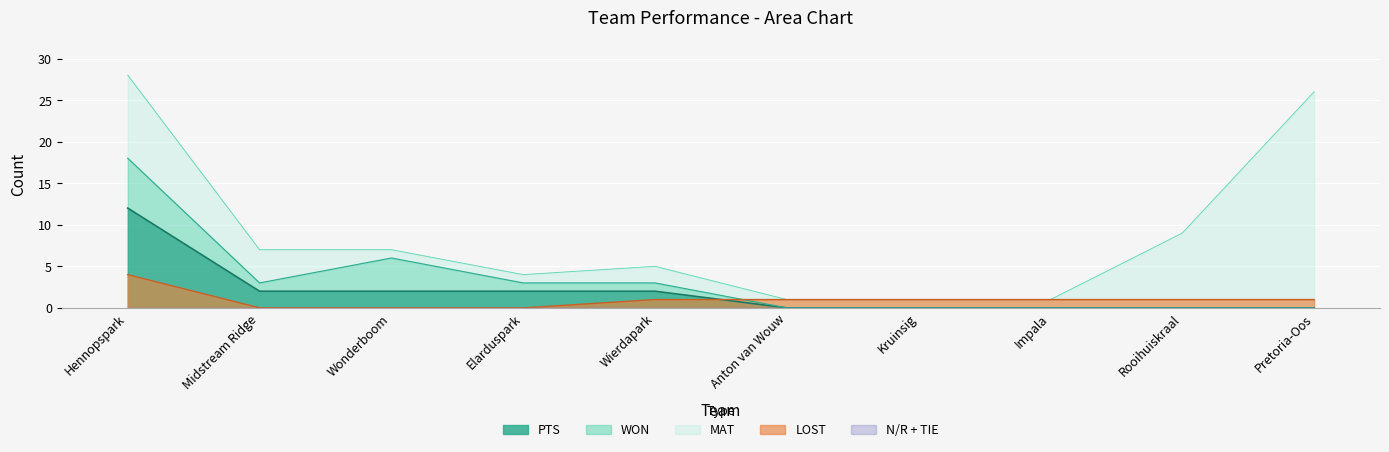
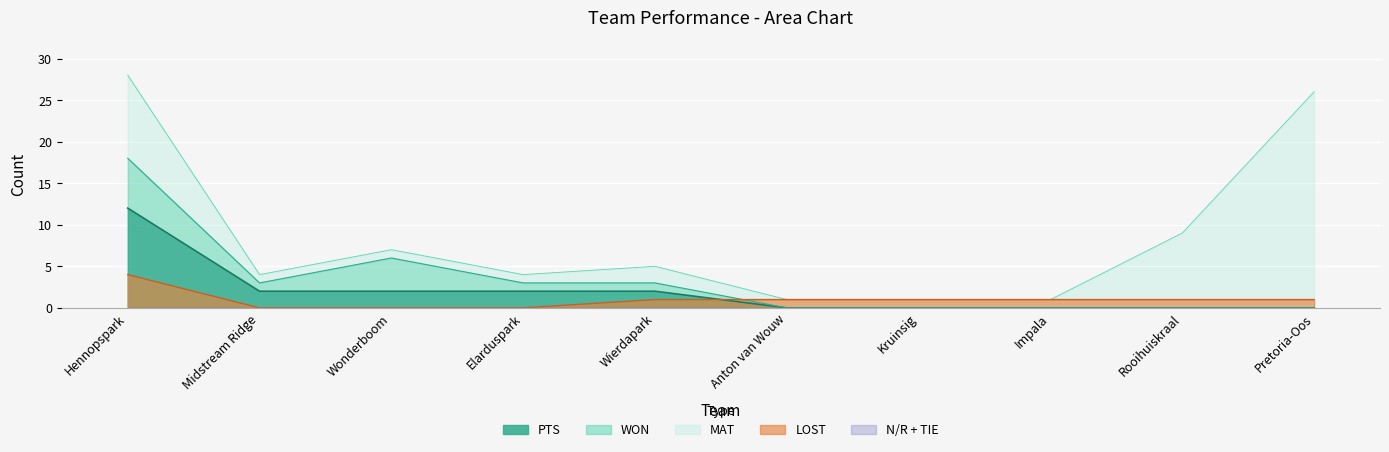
  {
    "PTS": {
      "Hennopspark": 12,
      "Midstream Ridge": 2,
      "Wonderboom": 2,
      "Elarduspark": 2,
      "Wierdapark": 2
    },
    "WON": {
      "Hennopspark": 6,
      "Midstream Ridge": 1,
      "Wonderboom": 4,
      "Elarduspark": 1,
      "Wierdapark": 1
    },
    "MAT": {
      "Hennopspark": 10,
-     "Midstream Ridge": 4,
+     "Midstream Ridge": 1,
      "Wonderboom": 1,
      "Elarduspark": 1,
      "Wierdapark": 2,
      "Rooihuiskraal": 9,
      "Pretoria-Oos": 26
    },
    "LOST": {
      "Hennopspark": 4,
      "Wierdapark": 1,
      "Rooihuiskraal": 1,
      "Pretoria-Oos": 1
    },
    "N/R + TIE": {
      "Hennopspark": 0,
      "Wierdapark": 0
    }
  }
